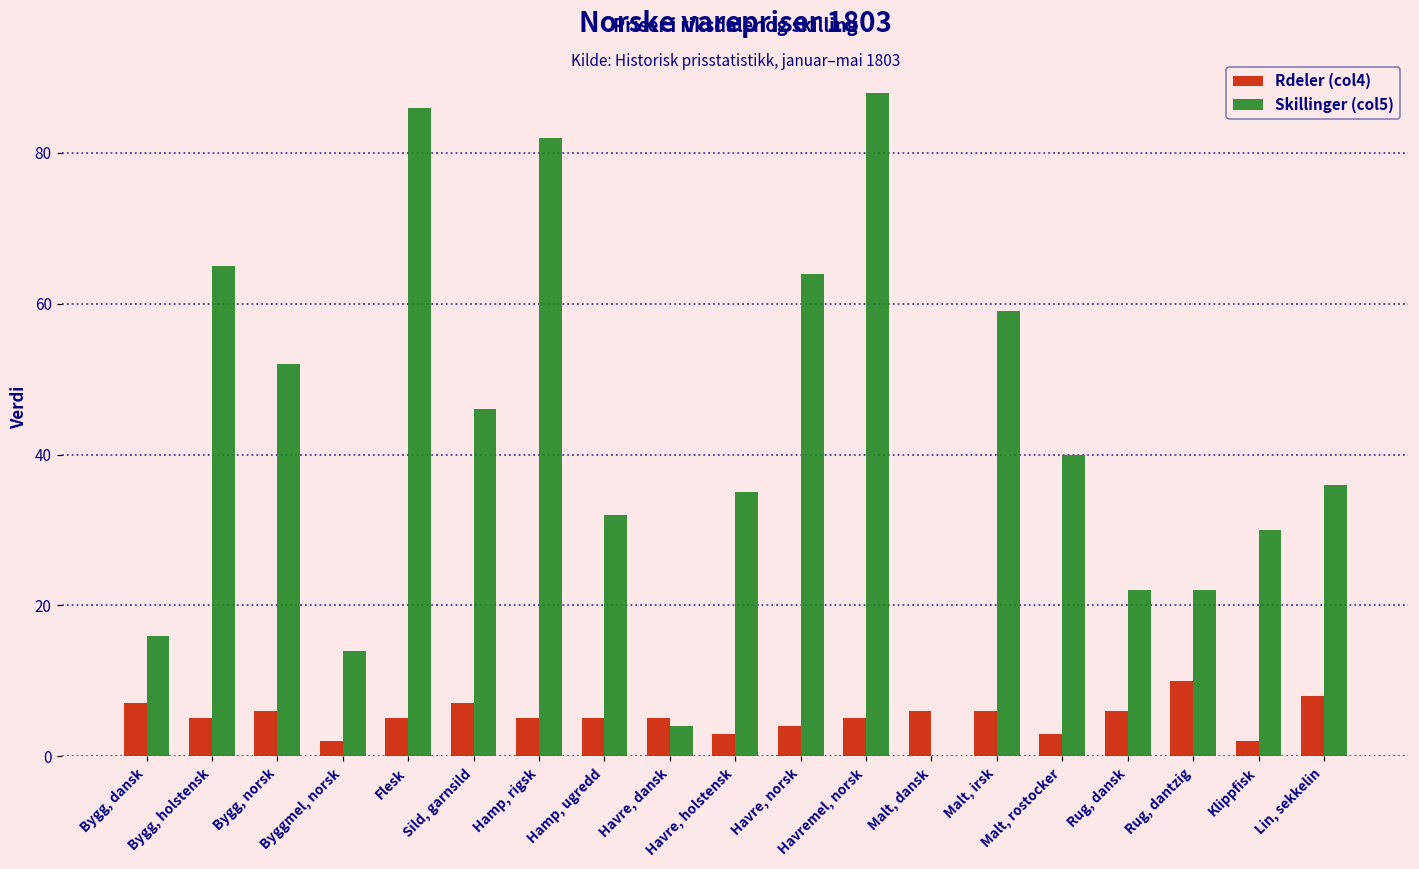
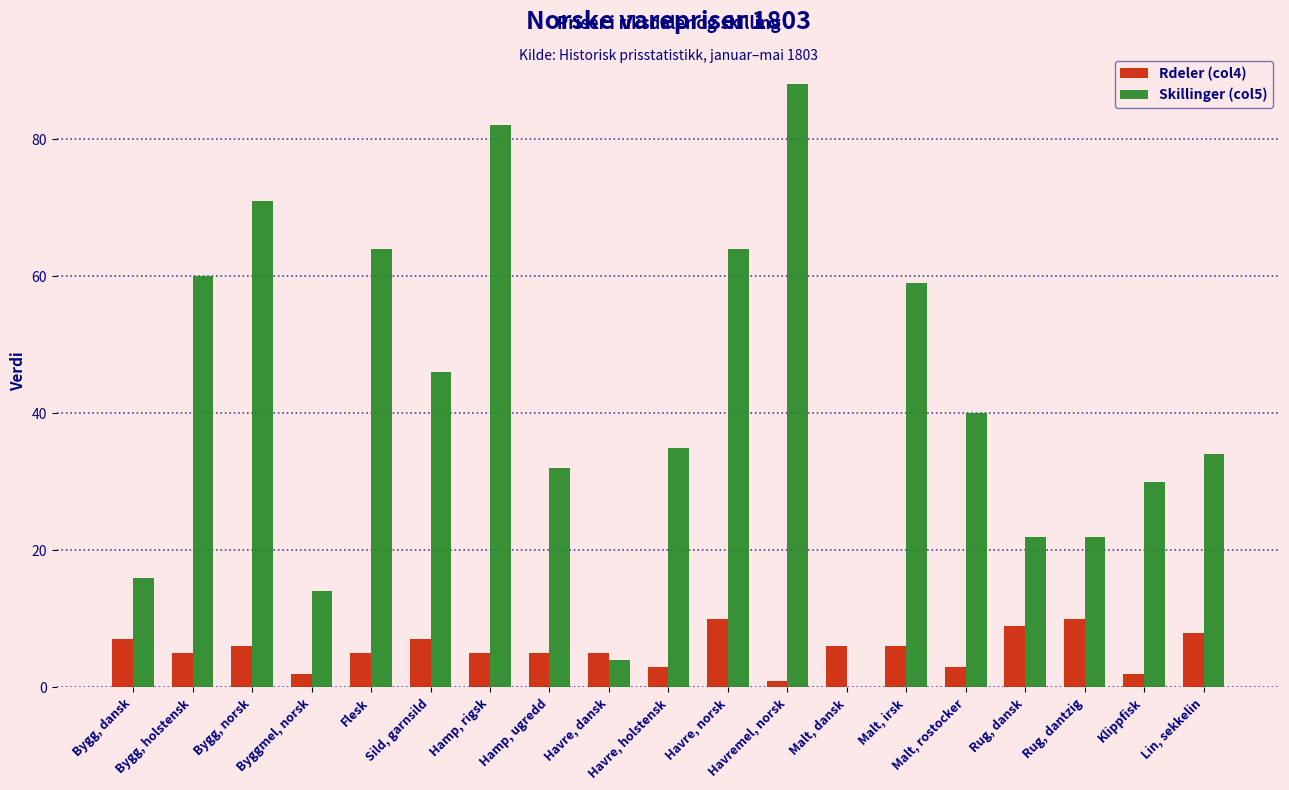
  {
    "Rdeler (col4)": {
      "Bygg, dansk": 7,
      "Bygg, holstensk": 5,
      "Bygg, norsk": 6,
      "Byggmel, norsk": 2,
      "Flesk": 5,
      "Sild, garnsild": 7,
      "Hamp, rigsk": 5,
      "Hamp, ugredd": 5,
      "Havre, dansk": 5,
      "Havre, holstensk": 3,
-     "Havre, norsk": 4,
-     "Havremel, norsk": 5,
+     "Havre, norsk": 10,
+     "Havremel, norsk": 1,
      "Malt, dansk": 6,
      "Malt, irsk": 6,
      "Malt, rostocker": 3,
-     "Rug, dansk": 6,
+     "Rug, dansk": 9,
      "Rug, dantzig": 10,
      "Klippfisk": 2,
      "Lin, sekkelin": 8
    },
    "Skillinger (col5)": {
      "Bygg, dansk": 16,
-     "Bygg, holstensk": 65,
-     "Bygg, norsk": 52,
+     "Bygg, holstensk": 60,
+     "Bygg, norsk": 71,
      "Byggmel, norsk": 14,
-     "Flesk": 86,
+     "Flesk": 64,
      "Sild, garnsild": 46,
      "Hamp, rigsk": 82,
      "Hamp, ugredd": 32,
      "Havre, dansk": 4,
      "Havre, holstensk": 35,
      "Havre, norsk": 64,
      "Malt, dansk": 0,
      "Malt, irsk": 59,
      "Malt, rostocker": 40,
      "Rug, dansk": 22,
      "Rug, dantzig": 22,
      "Klippfisk": 30,
-     "Lin, sekkelin": 36
+     "Lin, sekkelin": 34
    }
  }
